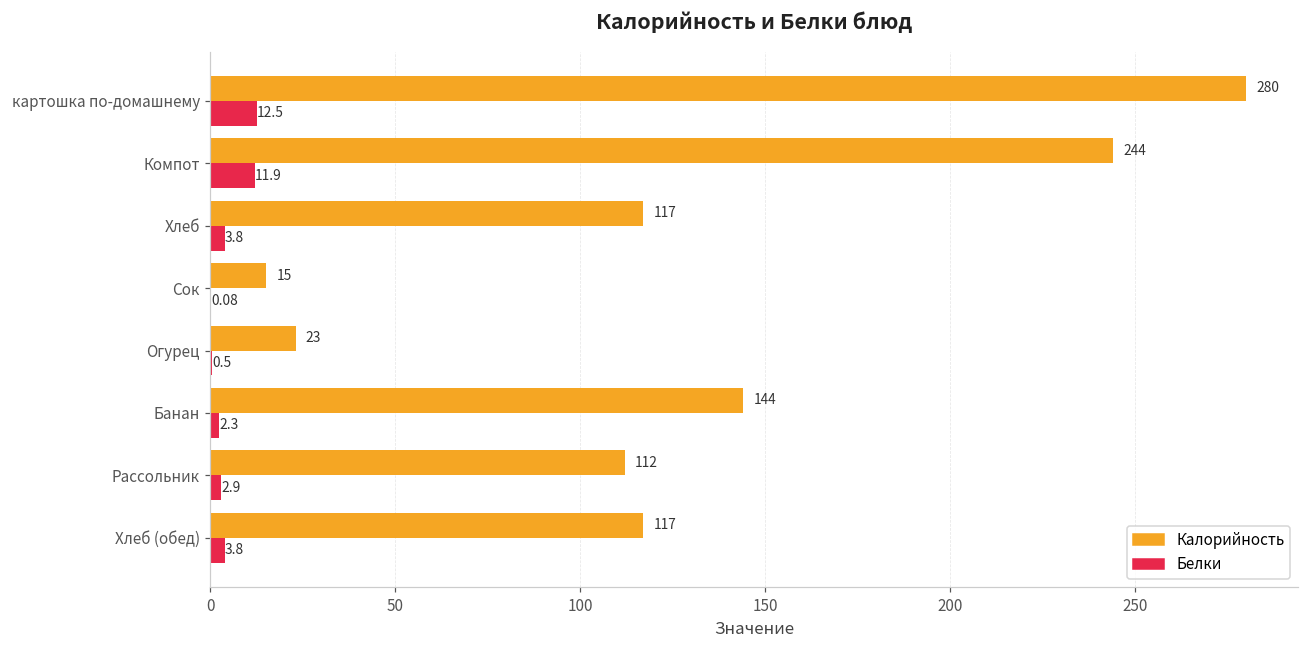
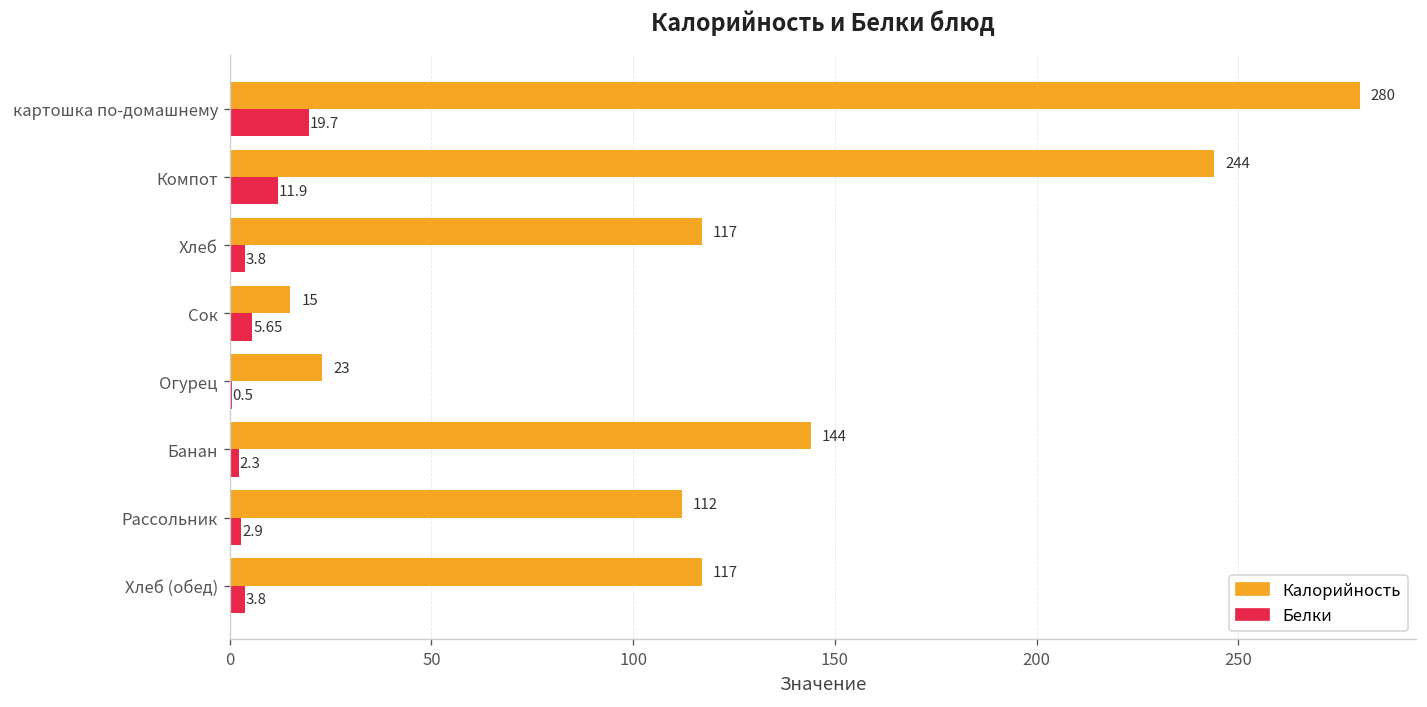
  {
    "Калорийность": {
      "картошка по-домашнему": 280,
      "Компот": 244,
      "Хлеб": 117,
      "Сок": 15,
      "Огурец": 23,
      "Банан": 144,
      "Рассольник": 112,
      "Хлеб (обед)": 117
    },
    "Белки": {
-     "картошка по-домашнему": 12.5,
+     "картошка по-домашнему": 19.7,
      "Компот": 11.9,
      "Хлеб": 3.8,
-     "Сок": 0.08,
+     "Сок": 5.65,
      "Огурец": 0.5,
      "Банан": 2.3,
      "Рассольник": 2.9,
      "Хлеб (обед)": 3.8
    }
  }
